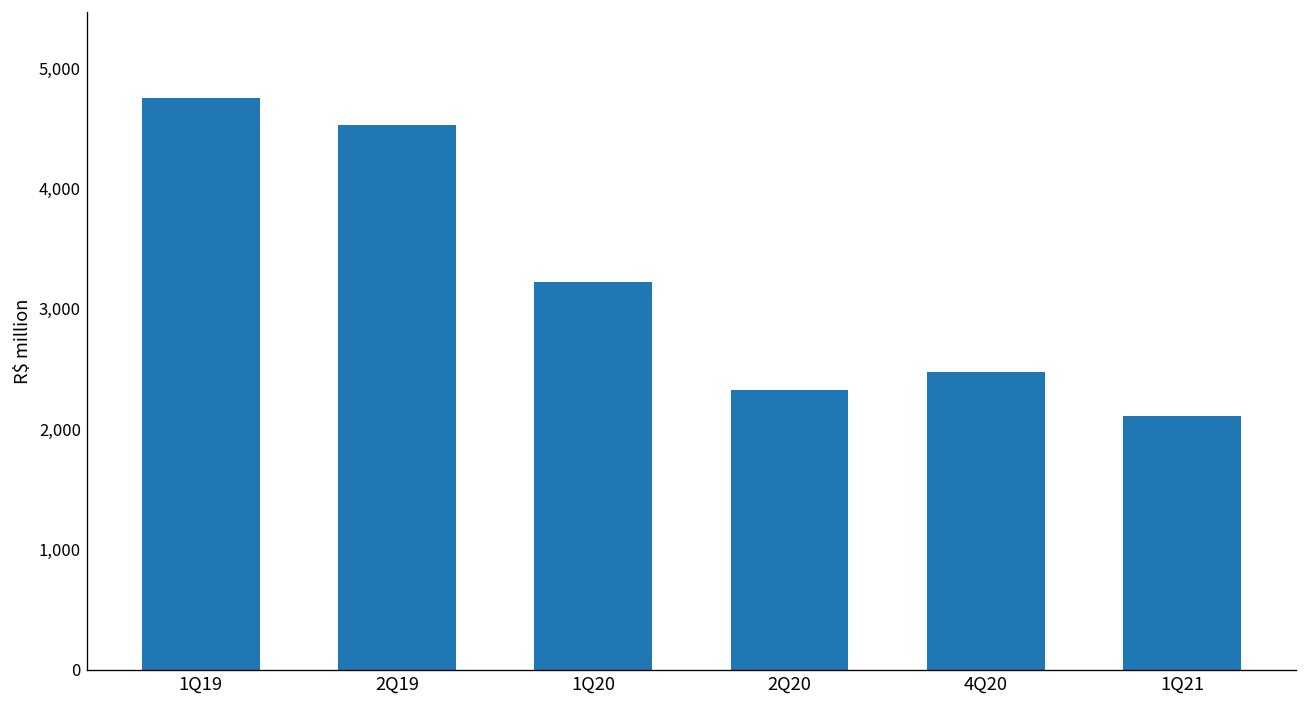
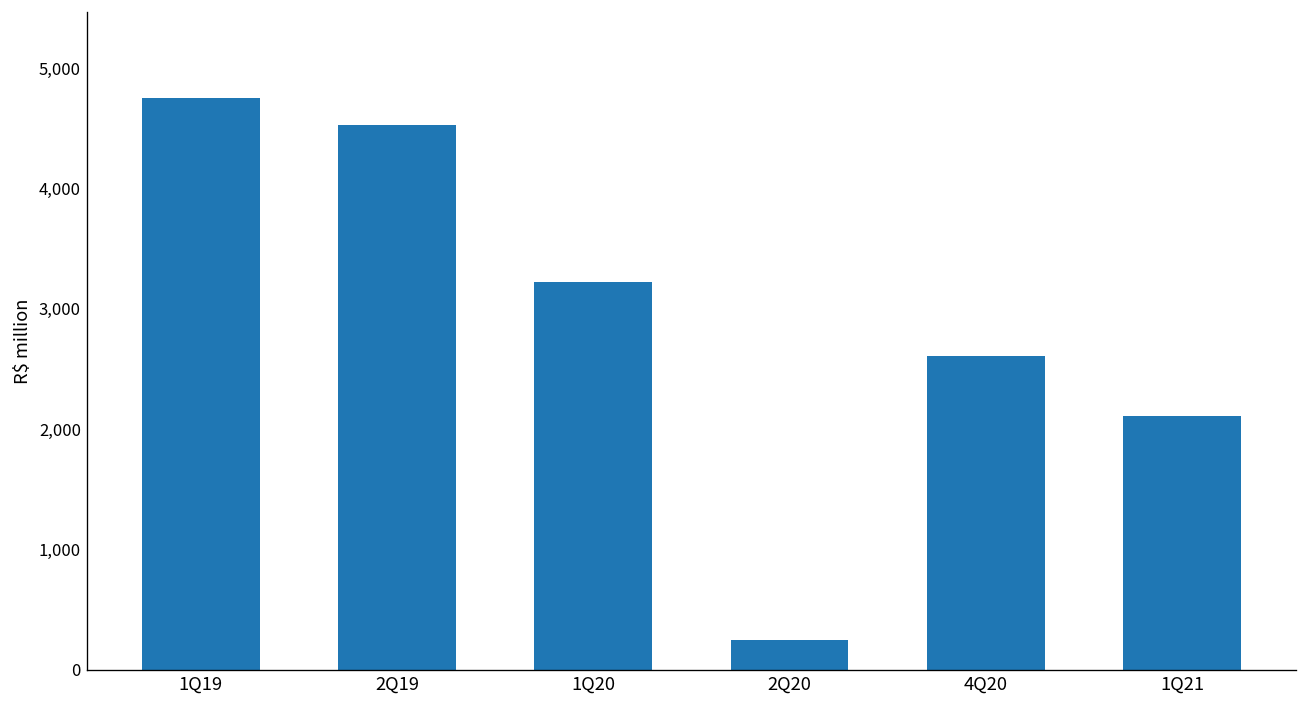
  {
    "1Q19": "4,750",
    "2Q19": "4,520",
    "1Q20": "3,230",
-   "2Q20": "2,330",
-   "4Q20": "2,470",
+   "2Q20": "250",
+   "4Q20": "2,610",
    "1Q21": "2,110"
  }
